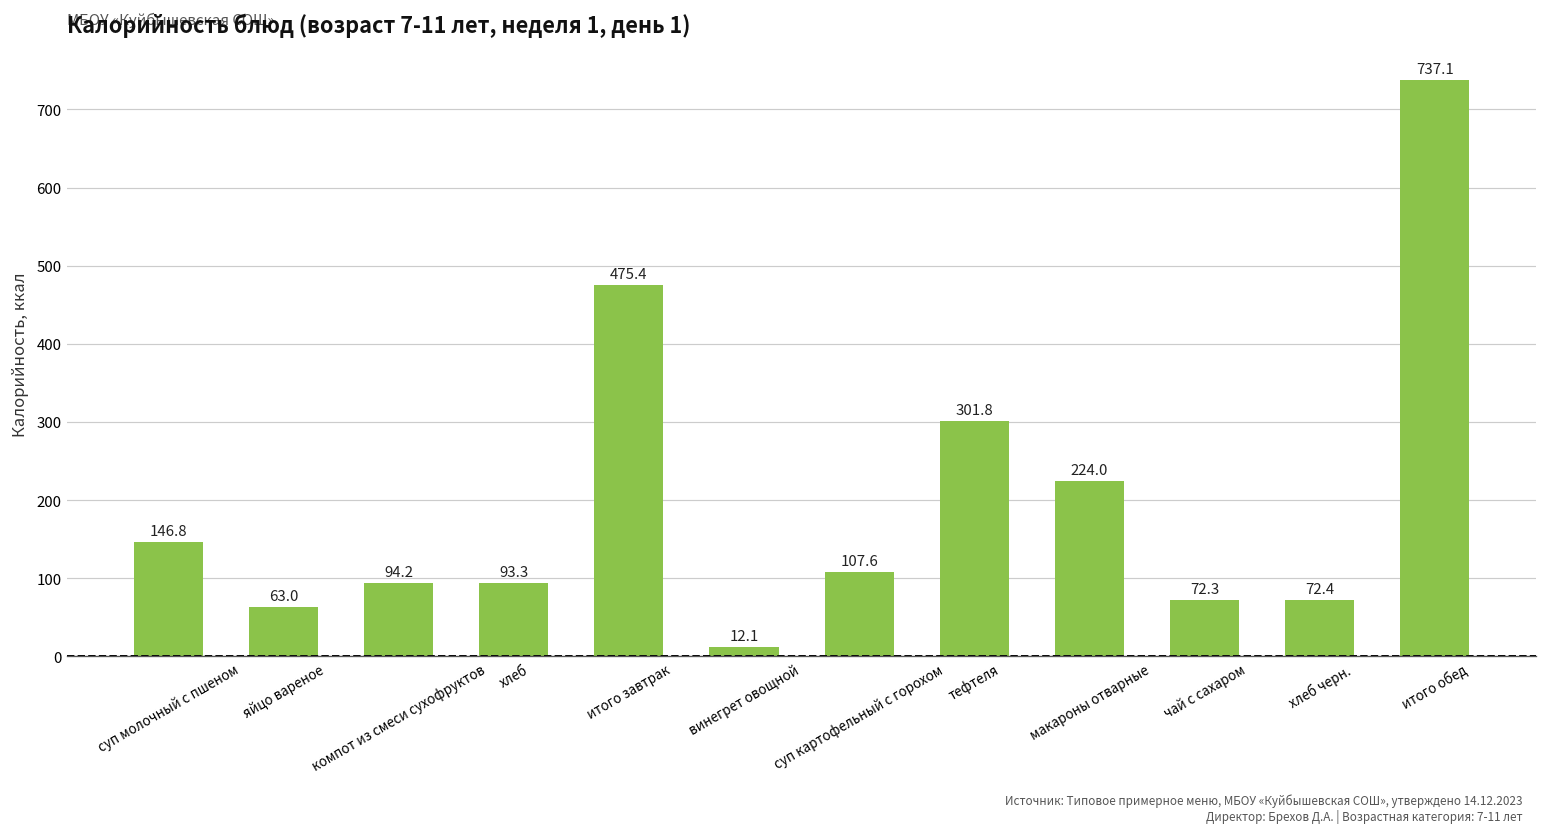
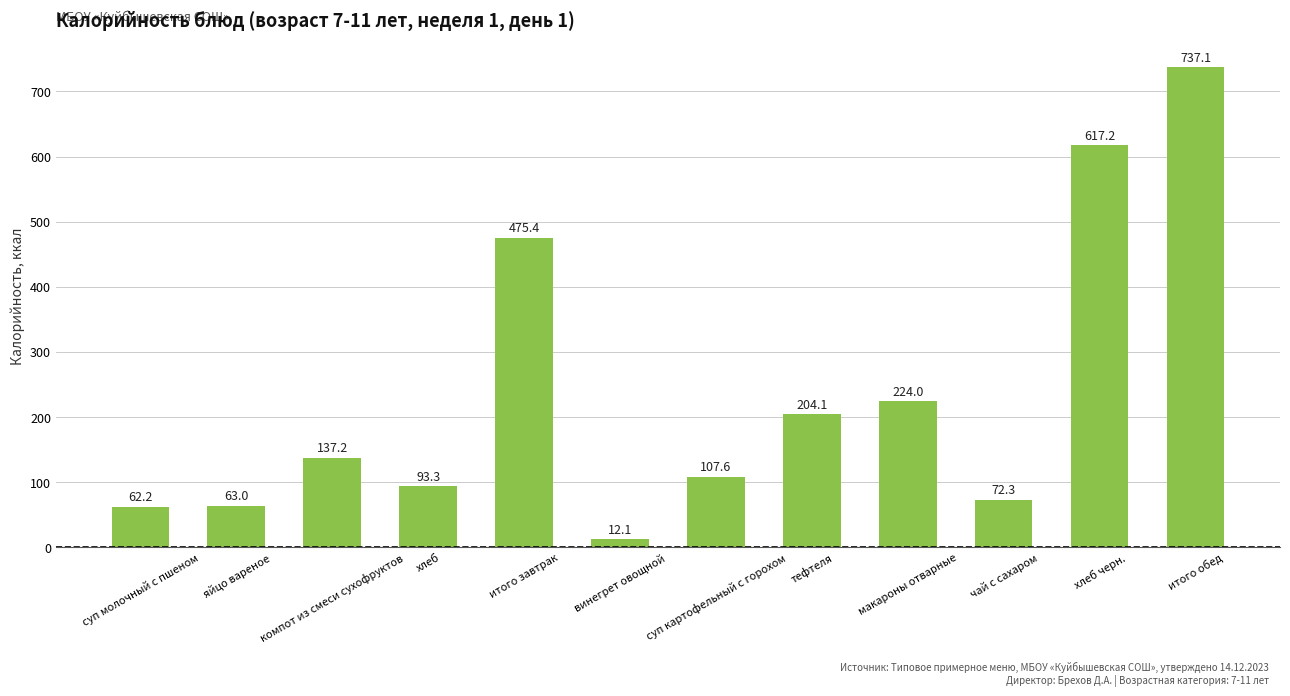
  {
-   "суп молочный с пшеном": 146.8,
+   "суп молочный с пшеном": 62.2,
    "яйцо вареное": 63.0,
-   "компот из смеси сухофруктов": 94.2,
+   "компот из смеси сухофруктов": 137.2,
    "хлеб": 93.3,
    "итого завтрак": 475.4,
    "винегрет овощной": 12.1,
    "суп картофельный с горохом": 107.6,
-   "тефтеля": 301.8,
+   "тефтеля": 204.1,
    "макароны отварные": 224.0,
    "чай с сахаром": 72.3,
-   "хлеб черн.": 72.4,
+   "хлеб черн.": 617.2,
    "итого обед": 737.1
  }
